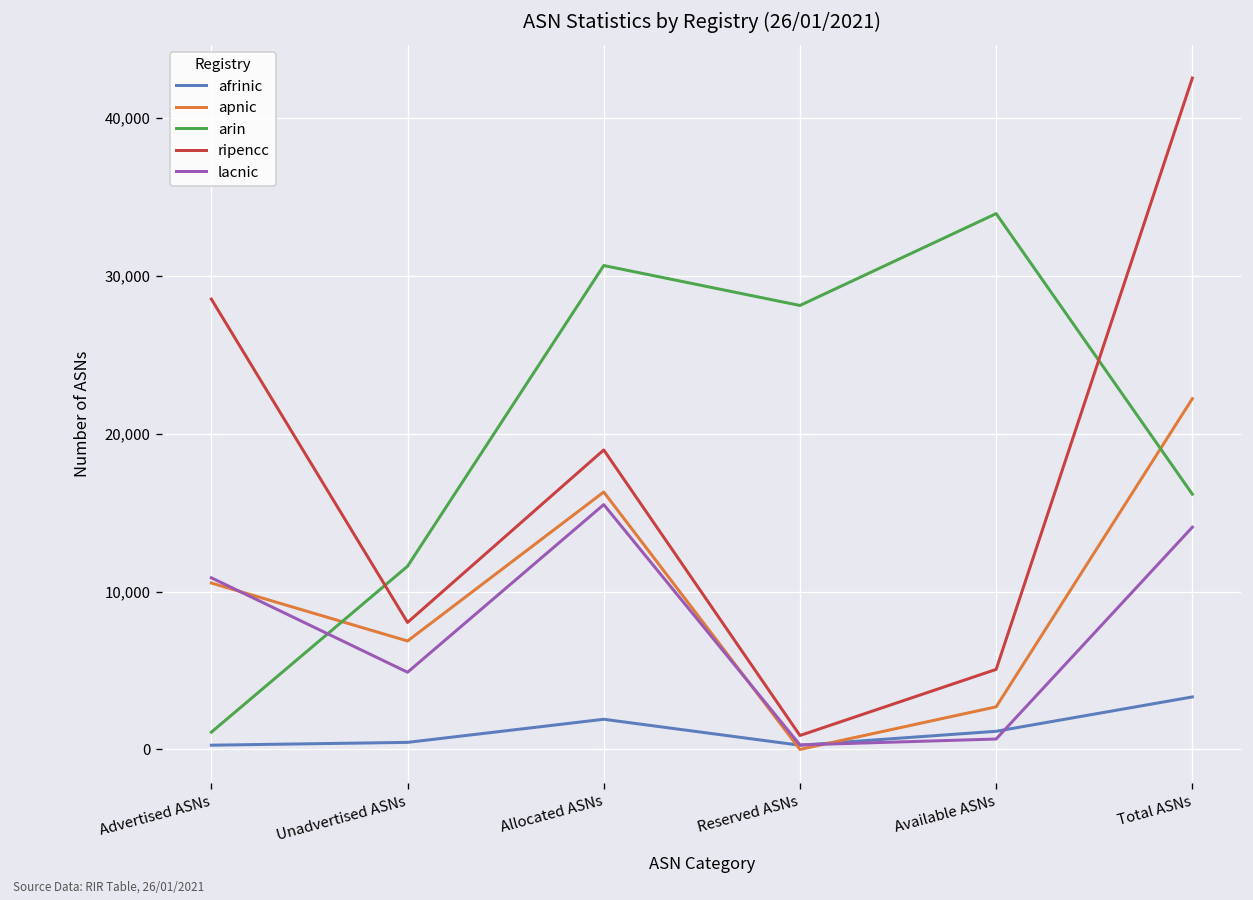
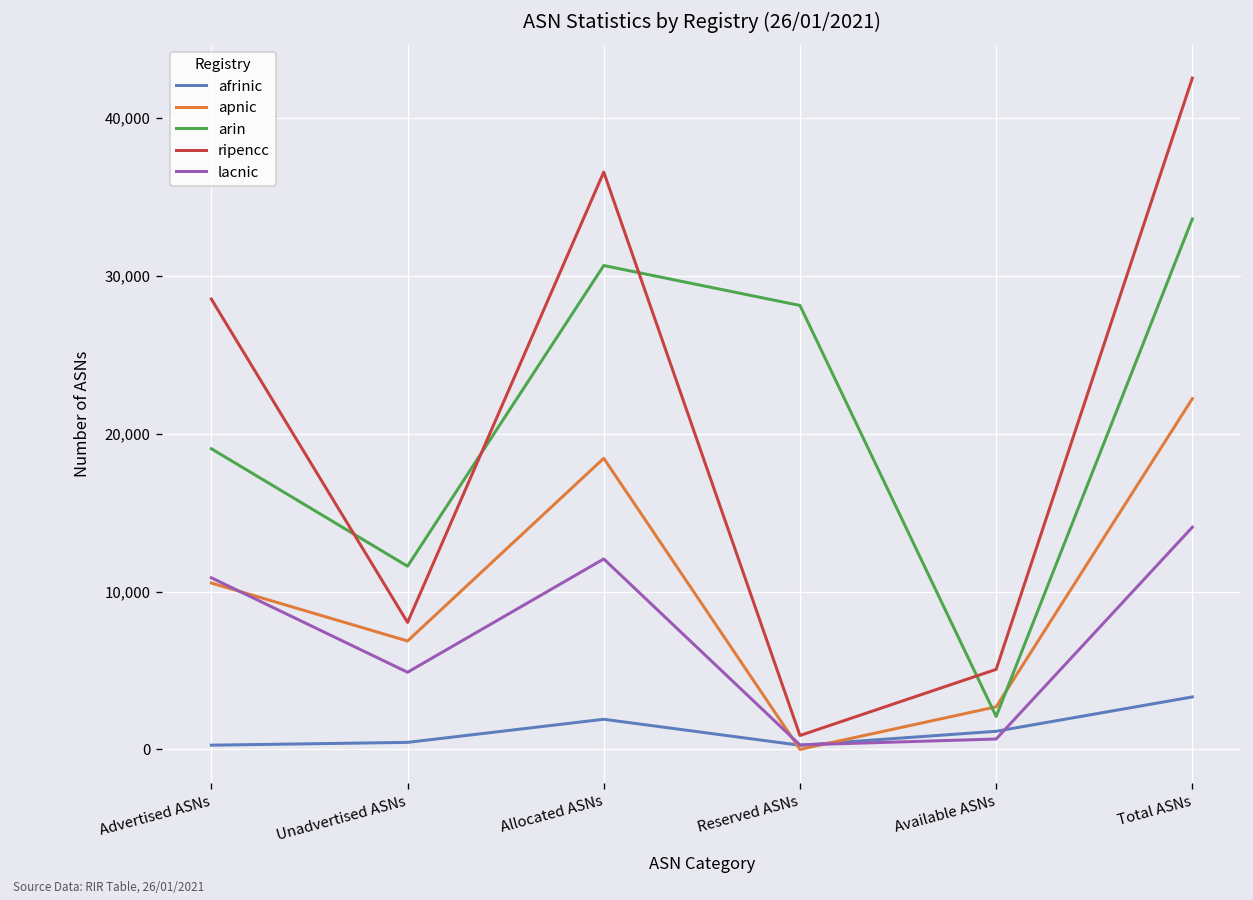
  {
    "afrinic": {
      "Advertised ASNs": "300",
      "Unadvertised ASNs": "400",
      "Allocated ASNs": "1,900",
      "Available ASNs": "1,200",
      "Total ASNs": "3,300"
    },
    "apnic": {
      "Advertised ASNs": "10,500",
      "Unadvertised ASNs": "6,900",
-     "Allocated ASNs": "16,300",
+     "Allocated ASNs": "18,400",
      "Reserved ASNs": "0",
      "Available ASNs": "2,700",
      "Total ASNs": "22,200"
    },
    "arin": {
-     "Advertised ASNs": "1,100",
+     "Advertised ASNs": "19,000",
      "Unadvertised ASNs": "11,600",
      "Allocated ASNs": "30,700",
      "Reserved ASNs": "28,100",
-     "Available ASNs": "33,900",
-     "Total ASNs": "16,200"
+     "Available ASNs": "2,100",
+     "Total ASNs": "33,600"
    },
    "ripencc": {
      "Advertised ASNs": "28,500",
      "Unadvertised ASNs": "8,000",
-     "Allocated ASNs": "19,000",
+     "Allocated ASNs": "36,600",
      "Reserved ASNs": "900",
      "Available ASNs": "5,100",
      "Total ASNs": "42,500"
    },
    "lacnic": {
      "Advertised ASNs": "10,900",
      "Unadvertised ASNs": "4,900",
-     "Allocated ASNs": "15,500",
+     "Allocated ASNs": "12,100",
      "Available ASNs": "700",
      "Total ASNs": "14,100"
    }
  }
